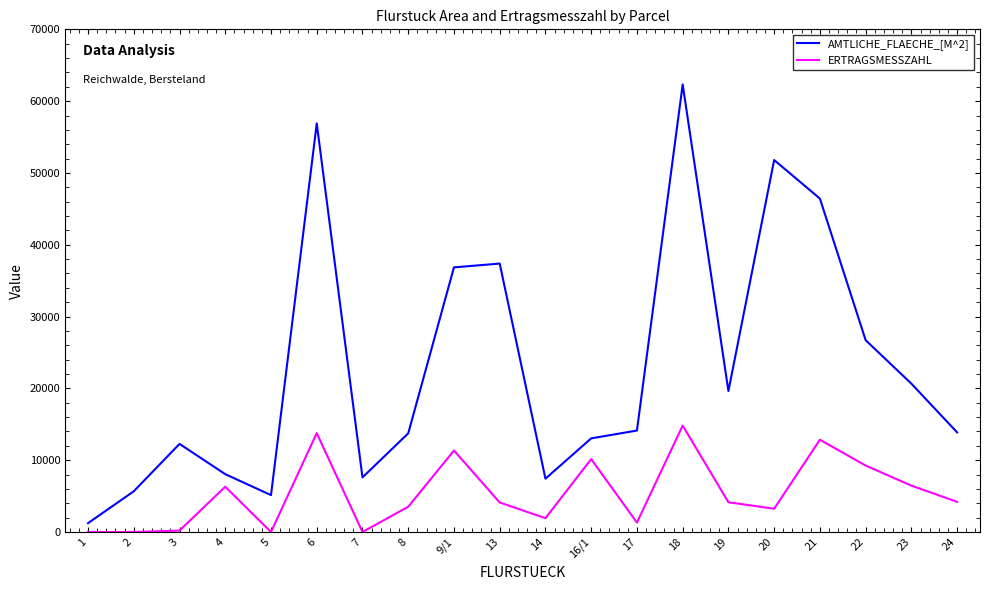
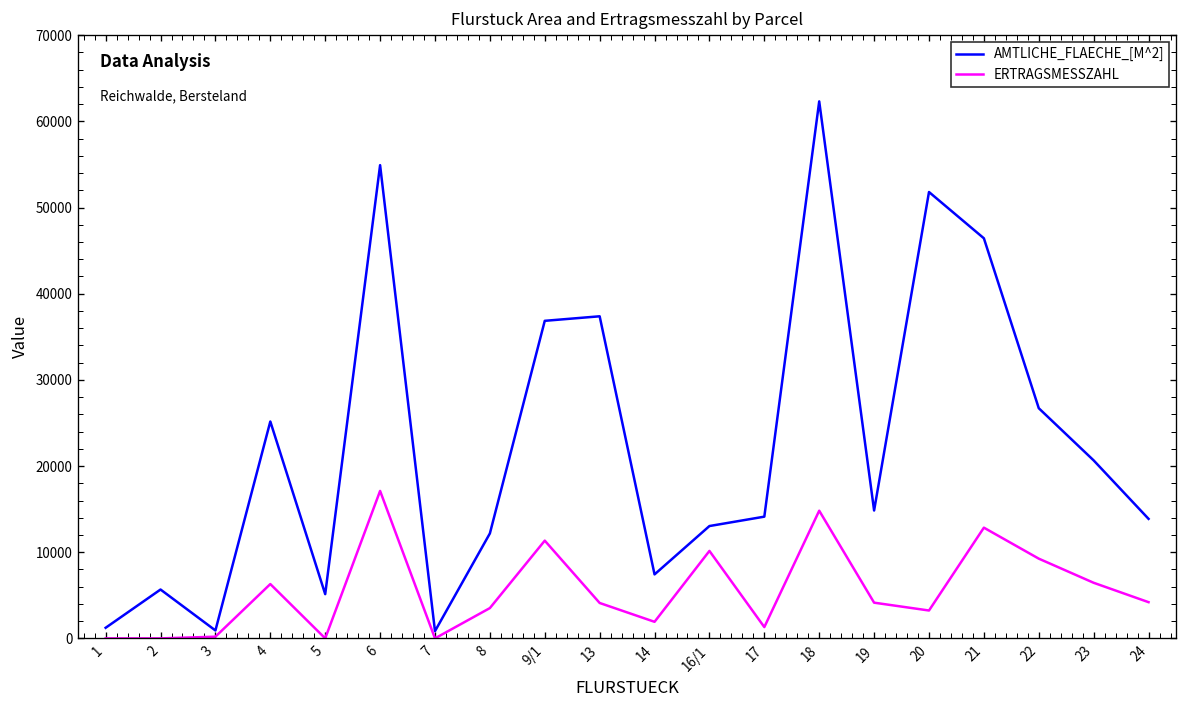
  {
    "AMTLICHE_FLAECHE_[M^2]": {
      "1": 1000,
      "2": 6000,
-     "3": 12000,
-     "4": 8000,
+     "3": 1000,
+     "4": 25000,
      "5": 5000,
-     "6": 57000,
-     "7": 8000,
-     "8": 14000,
+     "6": 55000,
+     "7": 1000,
+     "8": 12000,
      "9/1": 37000,
      "13": 37000,
      "14": 7000,
      "16/1": 13000,
      "17": 14000,
      "18": 62000,
-     "19": 20000,
+     "19": 15000,
      "20": 52000,
      "21": 46000,
      "22": 27000,
      "23": 21000,
      "24": 14000
    },
    "ERTRAGSMESSZAHL": {
      "1": 0,
      "2": 0,
      "3": 0,
      "4": 6000,
      "5": 0,
-     "6": 14000,
+     "6": 17000,
      "7": 0,
      "8": 4000,
      "9/1": 11000,
      "13": 4000,
      "14": 2000,
      "16/1": 10000,
      "17": 1000,
      "18": 15000,
      "19": 4000,
      "20": 3000,
      "21": 13000,
      "22": 9000,
      "23": 6000,
      "24": 4000
    }
  }
